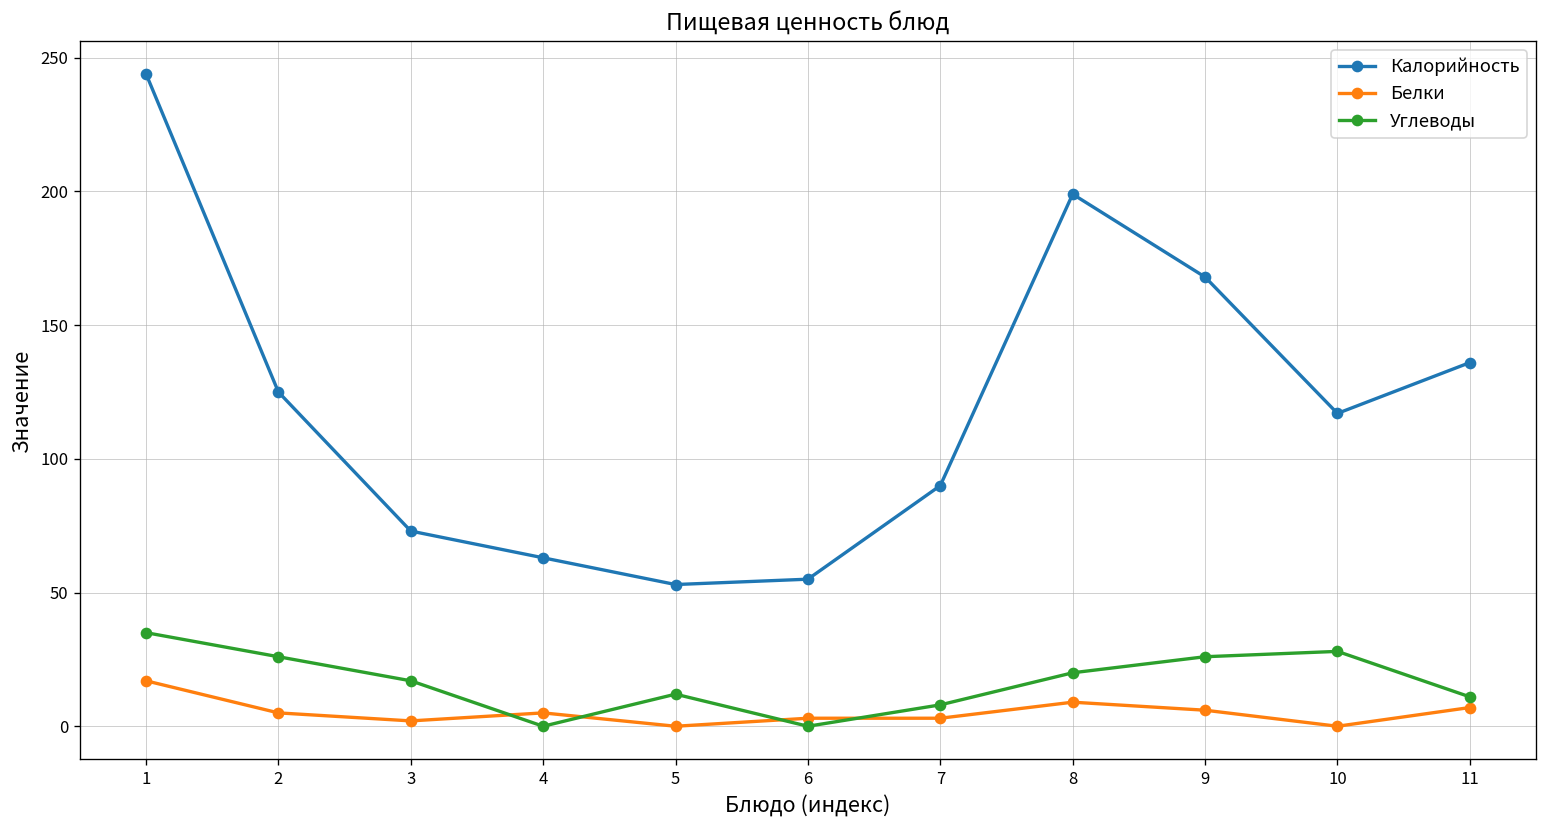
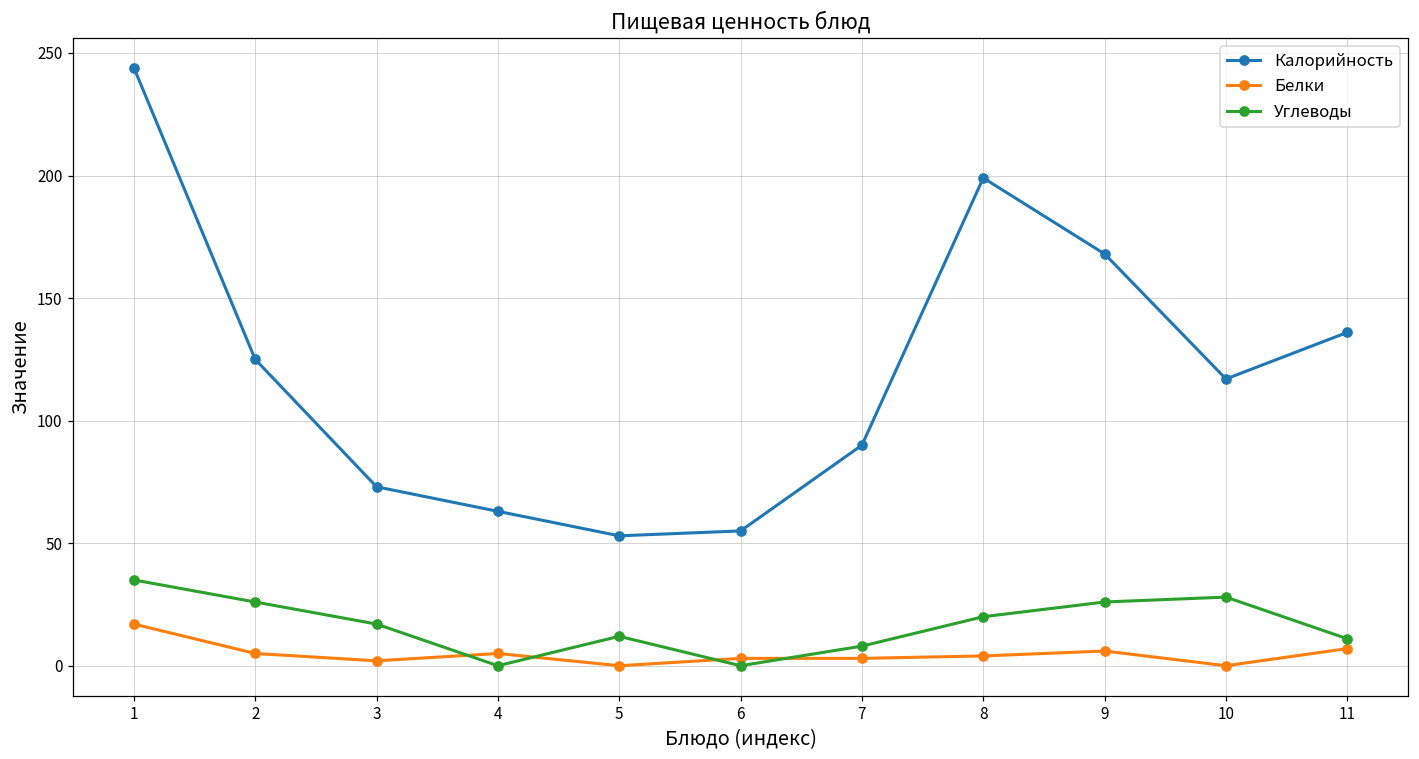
  {
    "Калорийность": {
      "1": 244,
      "2": 125,
      "3": 73,
      "4": 63,
      "5": 53,
      "6": 55,
      "7": 90,
      "8": 199,
      "9": 168,
      "10": 117,
      "11": 136
    },
    "Белки": {
      "1": 17,
      "2": 5,
      "3": 2,
      "4": 5,
      "5": 0,
      "6": 3,
      "7": 3,
-     "8": 9,
+     "8": 4,
      "9": 6,
      "10": 0,
      "11": 7
    },
    "Углеводы": {
      "1": 35,
      "2": 26,
      "3": 17,
      "4": 0,
      "5": 12,
      "6": 0,
      "7": 8,
      "8": 20,
      "9": 26,
      "10": 28,
      "11": 11
    }
  }
